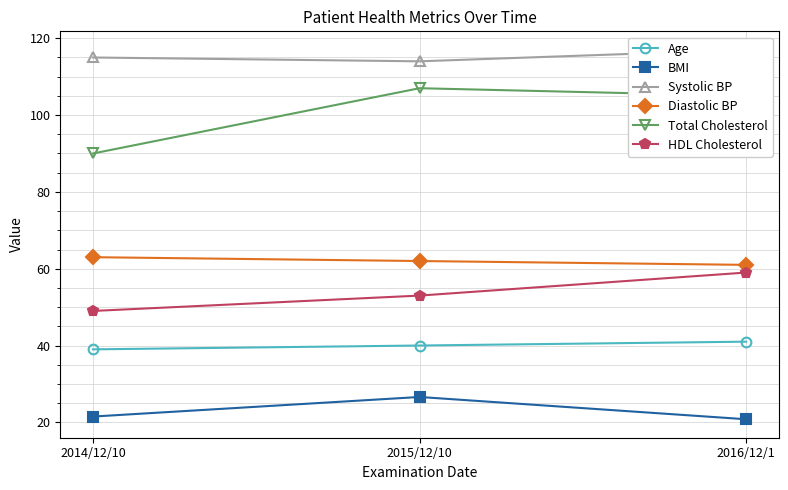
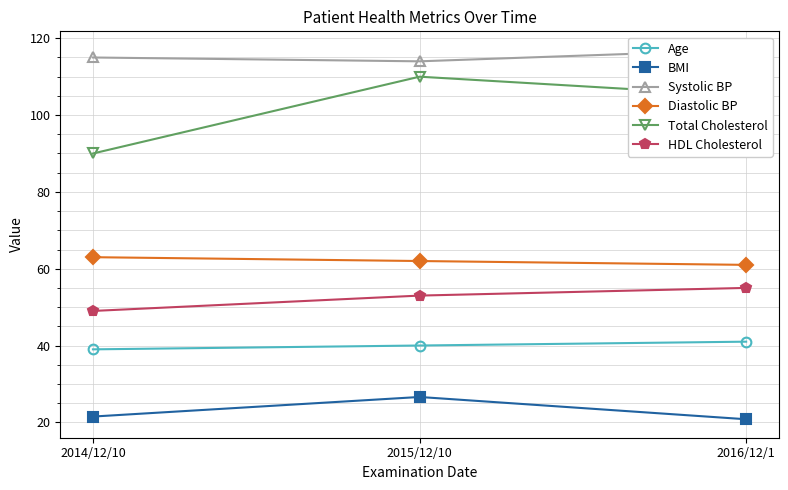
  {
    "Age": {
      "2014/12/10": 39,
      "2015/12/10": 40,
      "2016/12/1": 41
    },
    "BMI": {
      "2014/12/10": 22,
      "2015/12/10": 27,
      "2016/12/1": 21
    },
    "Systolic BP": {
      "2014/12/10": 115,
      "2015/12/10": 114
    },
    "Diastolic BP": {
      "2014/12/10": 63,
      "2015/12/10": 62,
      "2016/12/1": 61
    },
    "Total Cholesterol": {
      "2014/12/10": 90,
-     "2015/12/10": 107
+     "2015/12/10": 110
    },
    "HDL Cholesterol": {
      "2014/12/10": 49,
      "2015/12/10": 53,
-     "2016/12/1": 59
+     "2016/12/1": 55
    }
  }
